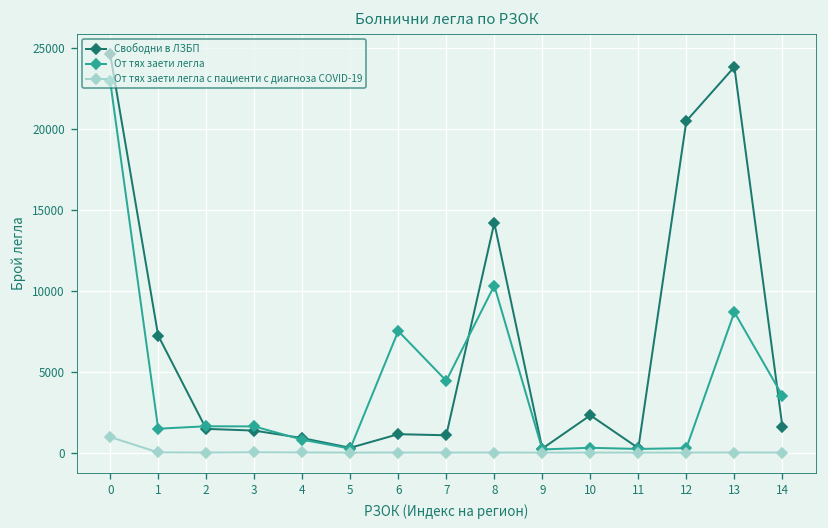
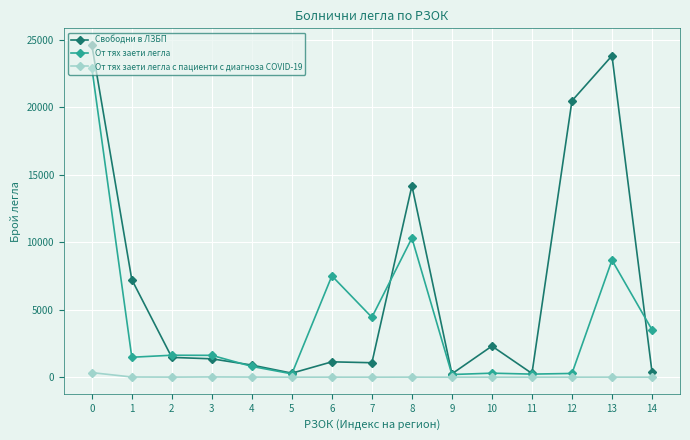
  {
    "Свободни в ЛЗБП": {
      "1": 7200,
      "3": 1400,
      "6": 1100,
      "7": 1100,
      "8": 14200,
      "10": 2300,
      "12": 20500,
      "13": 23800,
-     "14": 1600
+     "14": 400
    },
    "От тях заети легла": {
      "1": 1500,
      "3": 1600,
      "6": 7500,
      "7": 4400,
      "8": 10300,
      "10": 300,
      "12": 300,
      "13": 8700,
      "14": 3500
    },
    "От тях заети легла с пациенти с диагноза COVID-19": {
-     "0": 1000,
+     "0": 300,
      "1": 0,
      "2": 0,
      "3": 0,
      "4": 0,
      "5": 0,
      "6": 0,
      "7": 0,
      "8": 0,
      "9": 0,
      "10": 0,
      "11": 0,
      "12": 0,
      "13": 0,
      "14": 0
    }
  }
